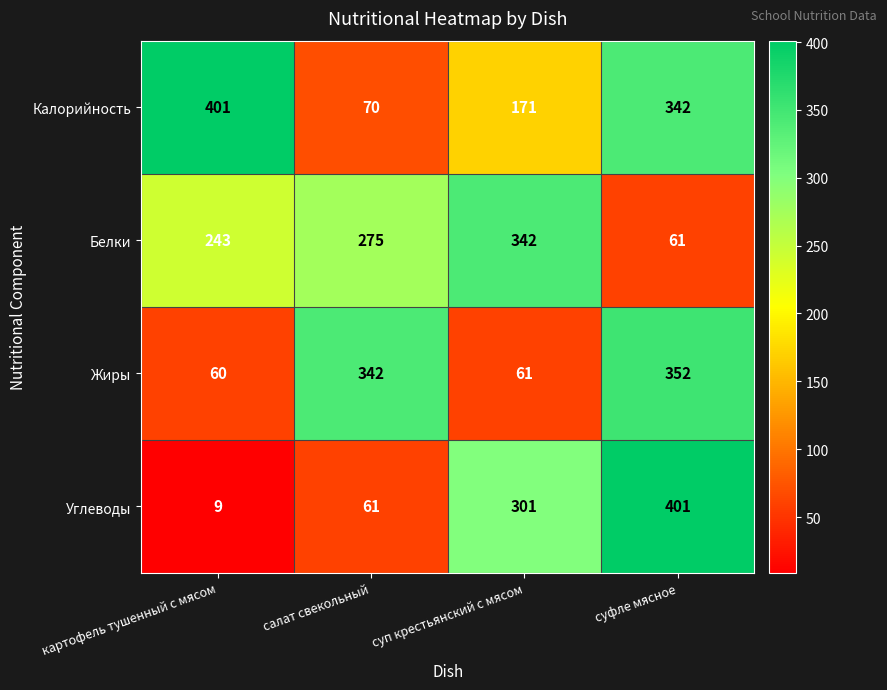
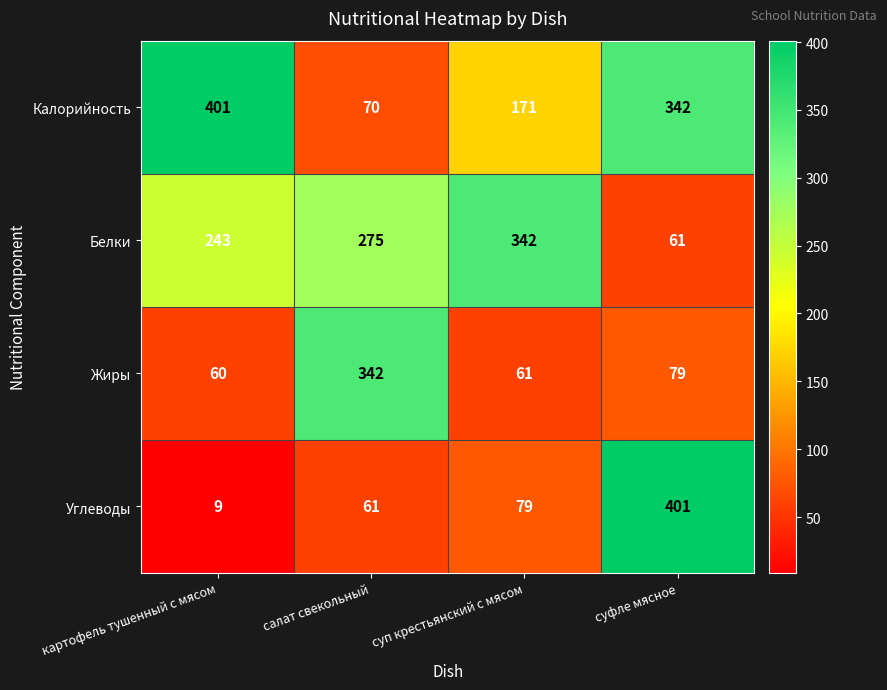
  {
    "Калорийность": {
      "картофель тушенный с мясом": 401,
      "салат свекольный": 70,
      "суп крестьянский с мясом": 171,
      "суфле мясное": 342
    },
    "Белки": {
      "картофель тушенный с мясом": 243,
      "салат свекольный": 275,
      "суп крестьянский с мясом": 342,
      "суфле мясное": 61
    },
    "Жиры": {
      "картофель тушенный с мясом": 60,
      "салат свекольный": 342,
      "суп крестьянский с мясом": 61,
-     "суфле мясное": 352
+     "суфле мясное": 79
    },
    "Углеводы": {
      "картофель тушенный с мясом": 9,
      "салат свекольный": 61,
-     "суп крестьянский с мясом": 301,
+     "суп крестьянский с мясом": 79,
      "суфле мясное": 401
    }
  }
